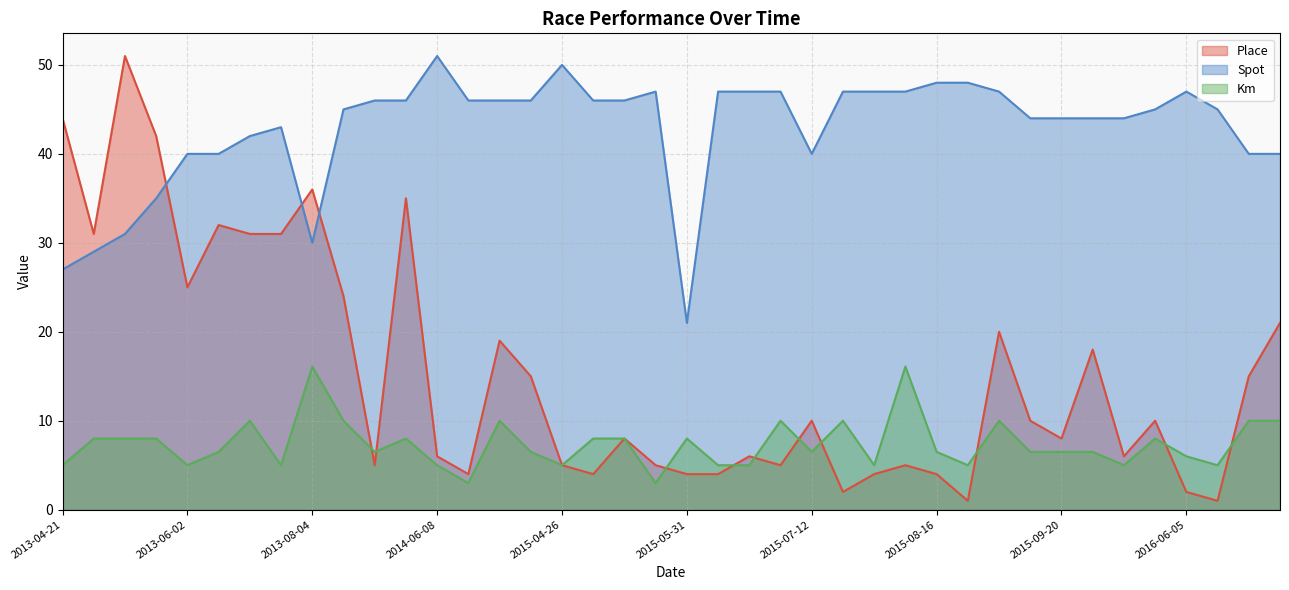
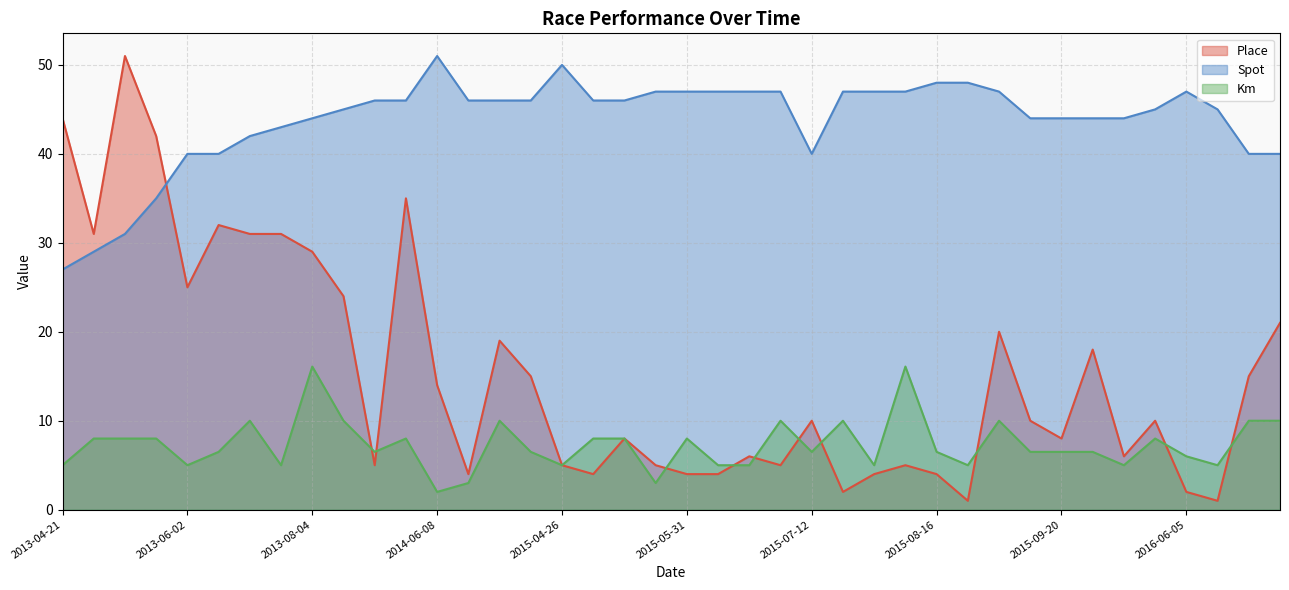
  {
    "Place": {
      "2013-04-21": 44,
      "2013-06-02": 25,
-     "2013-08-04": 36,
-     "2014-06-08": 6,
+     "2013-08-04": 29,
+     "2014-06-08": 14,
      "2015-05-31": 4,
      "2015-07-12": 10,
      "2015-08-16": 4,
      "2015-09-20": 8,
      "2016-06-05": 2
    },
    "Spot": {
      "2013-04-21": 27,
      "2013-06-02": 40,
-     "2013-08-04": 30,
+     "2013-08-04": 44,
      "2014-06-08": 51,
      "2015-04-26": 50,
-     "2015-05-31": 21,
+     "2015-05-31": 47,
      "2015-07-12": 40,
      "2015-08-16": 48,
      "2015-09-20": 44,
      "2016-06-05": 47
    },
    "Km": {
      "2013-04-21": 5,
      "2013-06-02": 5,
      "2013-08-04": 16,
-     "2014-06-08": 5,
+     "2014-06-08": 2,
      "2015-05-31": 8,
      "2015-07-12": 7,
      "2015-08-16": 7,
      "2015-09-20": 7,
      "2016-06-05": 6
    }
  }
